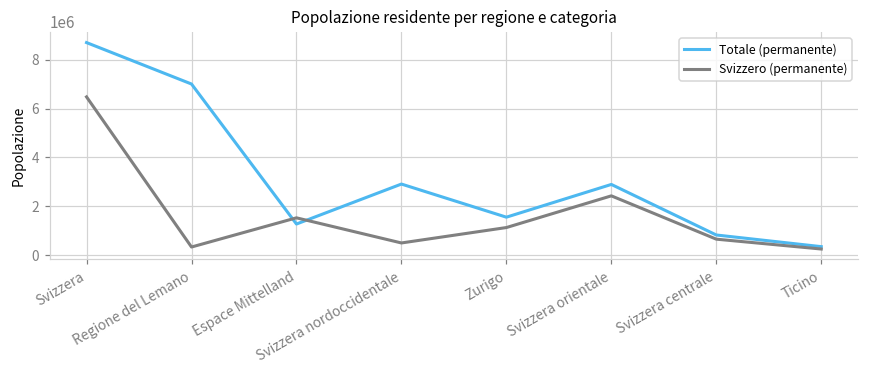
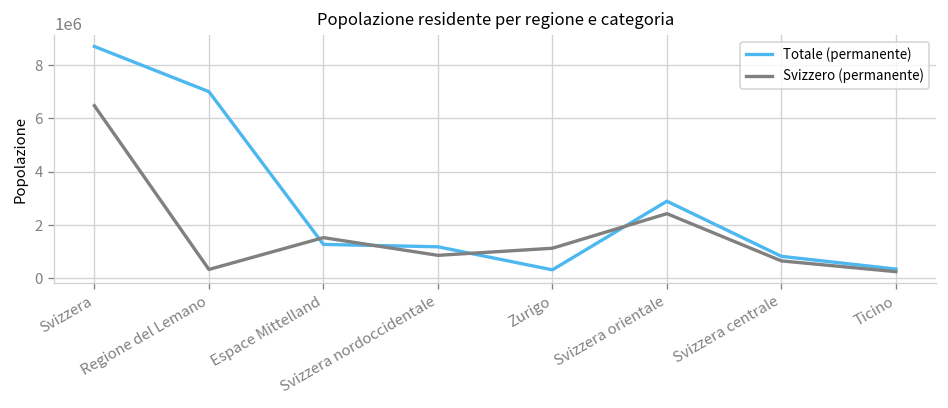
  {
    "Totale (permanente)": {
      "Svizzera": 8700000,
      "Regione del Lemano": 7000000,
      "Espace Mittelland": 1300000,
-     "Svizzera nordoccidentale": 2900000,
-     "Zurigo": 1600000,
+     "Svizzera nordoccidentale": 1200000,
+     "Zurigo": 300000,
      "Svizzera orientale": 2900000,
      "Svizzera centrale": 800000
    },
    "Svizzero (permanente)": {
      "Svizzera": 6500000,
      "Regione del Lemano": 300000,
      "Espace Mittelland": 1500000,
-     "Svizzera nordoccidentale": 500000,
+     "Svizzera nordoccidentale": 900000,
      "Zurigo": 1100000,
      "Svizzera orientale": 2400000,
      "Svizzera centrale": 700000
    }
  }
